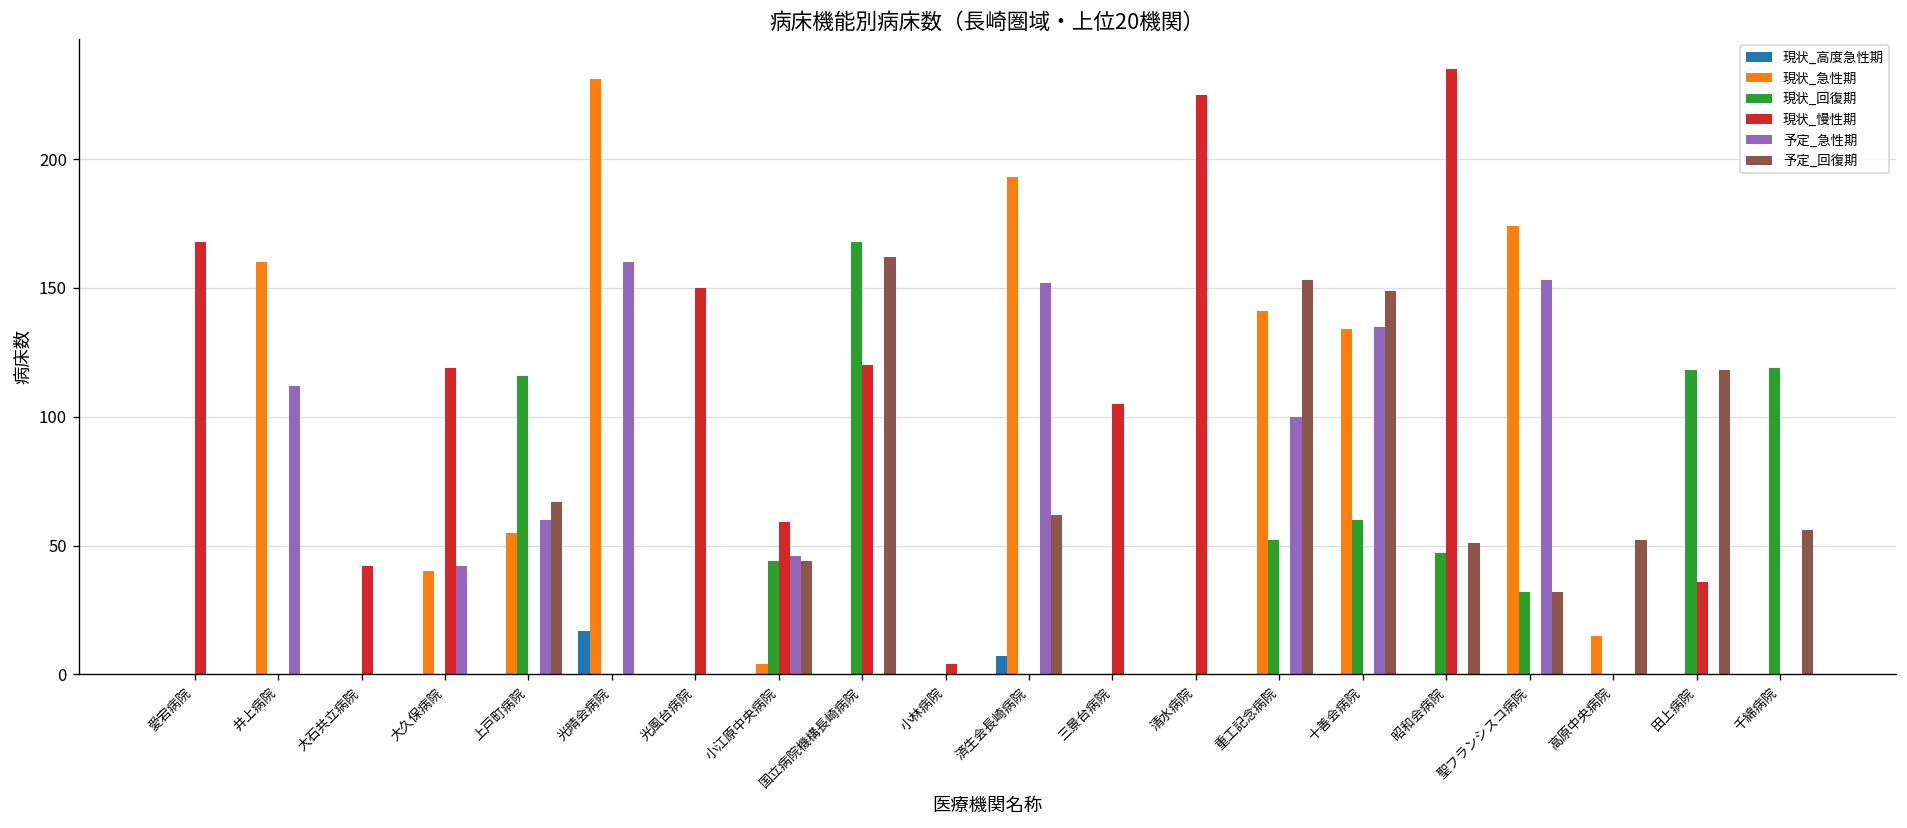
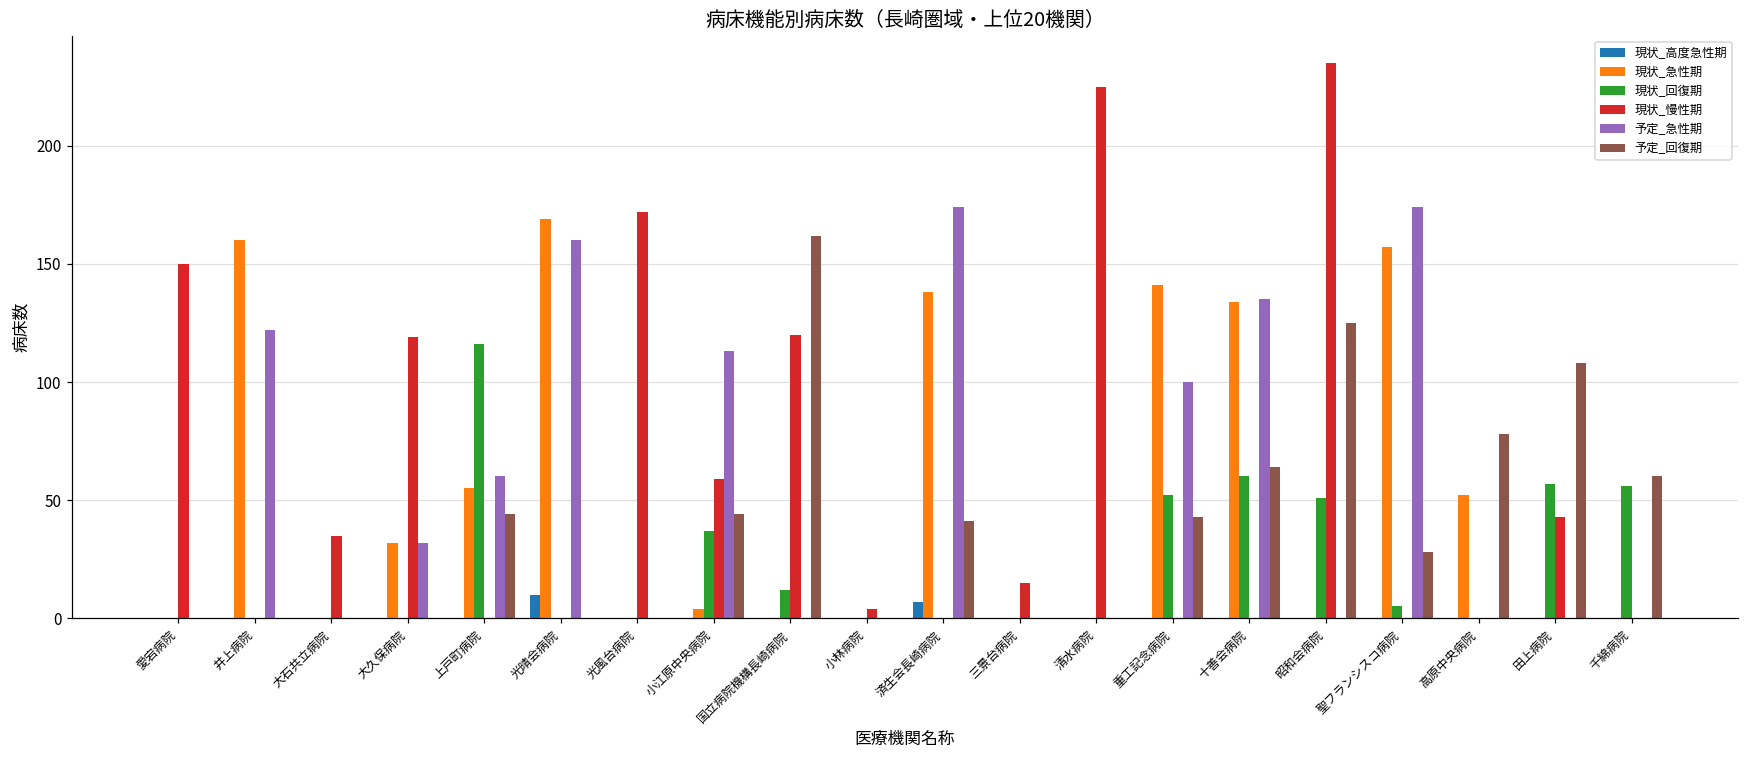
  {
    "現状_高度急性期": {
      "愛宕病院": 0,
      "井上病院": 0,
      "大石共立病院": 0,
      "大久保病院": 0,
      "上戸町病院": 0,
-     "光晴会病院": 17,
+     "光晴会病院": 10,
      "光風台病院": 0,
      "小江原中央病院": 0,
      "国立病院機構長崎病院": 0,
      "小林病院": 0,
      "済生会長崎病院": 7,
      "三景台病院": 0,
      "清水病院": 0,
      "重工記念病院": 0,
      "十善会病院": 0,
      "昭和会病院": 0,
      "聖フランシスコ病院": 0,
      "高原中央病院": 0,
      "田上病院": 0,
      "千綿病院": 0
    },
    "現状_急性期": {
      "愛宕病院": 0,
      "井上病院": 160,
      "大石共立病院": 0,
-     "大久保病院": 40,
+     "大久保病院": 32,
      "上戸町病院": 55,
-     "光晴会病院": 231,
+     "光晴会病院": 169,
      "光風台病院": 0,
      "小江原中央病院": 4,
      "国立病院機構長崎病院": 0,
      "小林病院": 0,
-     "済生会長崎病院": 193,
+     "済生会長崎病院": 138,
      "三景台病院": 0,
      "清水病院": 0,
      "重工記念病院": 141,
      "十善会病院": 134,
      "昭和会病院": 0,
-     "聖フランシスコ病院": 174,
-     "高原中央病院": 15,
+     "聖フランシスコ病院": 157,
+     "高原中央病院": 52,
      "田上病院": 0,
      "千綿病院": 0
    },
    "現状_回復期": {
      "愛宕病院": 0,
      "井上病院": 0,
      "大石共立病院": 0,
      "大久保病院": 0,
      "上戸町病院": 116,
      "光晴会病院": 0,
      "光風台病院": 0,
-     "小江原中央病院": 44,
-     "国立病院機構長崎病院": 168,
+     "小江原中央病院": 37,
+     "国立病院機構長崎病院": 12,
      "小林病院": 0,
      "済生会長崎病院": 0,
      "三景台病院": 0,
      "清水病院": 0,
      "重工記念病院": 52,
      "十善会病院": 60,
-     "昭和会病院": 47,
-     "聖フランシスコ病院": 32,
+     "昭和会病院": 51,
+     "聖フランシスコ病院": 5,
      "高原中央病院": 0,
-     "田上病院": 118,
-     "千綿病院": 119
+     "田上病院": 57,
+     "千綿病院": 56
    },
    "現状_慢性期": {
-     "愛宕病院": 168,
+     "愛宕病院": 150,
      "井上病院": 0,
-     "大石共立病院": 42,
+     "大石共立病院": 35,
      "大久保病院": 119,
      "上戸町病院": 0,
      "光晴会病院": 0,
-     "光風台病院": 150,
+     "光風台病院": 172,
      "小江原中央病院": 59,
      "国立病院機構長崎病院": 120,
      "小林病院": 4,
      "済生会長崎病院": 0,
-     "三景台病院": 105,
+     "三景台病院": 15,
      "清水病院": 225,
      "重工記念病院": 0,
      "十善会病院": 0,
      "昭和会病院": 235,
      "聖フランシスコ病院": 0,
      "高原中央病院": 0,
-     "田上病院": 36,
+     "田上病院": 43,
      "千綿病院": 0
    },
    "予定_急性期": {
      "愛宕病院": 0,
-     "井上病院": 112,
+     "井上病院": 122,
      "大石共立病院": 0,
-     "大久保病院": 42,
+     "大久保病院": 32,
      "上戸町病院": 60,
      "光晴会病院": 160,
      "光風台病院": 0,
-     "小江原中央病院": 46,
+     "小江原中央病院": 113,
      "国立病院機構長崎病院": 0,
      "小林病院": 0,
-     "済生会長崎病院": 152,
+     "済生会長崎病院": 174,
      "三景台病院": 0,
      "清水病院": 0,
      "重工記念病院": 100,
      "十善会病院": 135,
      "昭和会病院": 0,
-     "聖フランシスコ病院": 153,
+     "聖フランシスコ病院": 174,
      "高原中央病院": 0,
      "田上病院": 0,
      "千綿病院": 0
    },
    "予定_回復期": {
      "愛宕病院": 0,
      "井上病院": 0,
      "大石共立病院": 0,
      "大久保病院": 0,
-     "上戸町病院": 67,
+     "上戸町病院": 44,
      "光晴会病院": 0,
      "光風台病院": 0,
      "小江原中央病院": 44,
      "国立病院機構長崎病院": 162,
      "小林病院": 0,
-     "済生会長崎病院": 62,
+     "済生会長崎病院": 41,
      "三景台病院": 0,
      "清水病院": 0,
-     "重工記念病院": 153,
-     "十善会病院": 149,
-     "昭和会病院": 51,
-     "聖フランシスコ病院": 32,
-     "高原中央病院": 52,
-     "田上病院": 118,
-     "千綿病院": 56
+     "重工記念病院": 43,
+     "十善会病院": 64,
+     "昭和会病院": 125,
+     "聖フランシスコ病院": 28,
+     "高原中央病院": 78,
+     "田上病院": 108,
+     "千綿病院": 60
    }
  }
